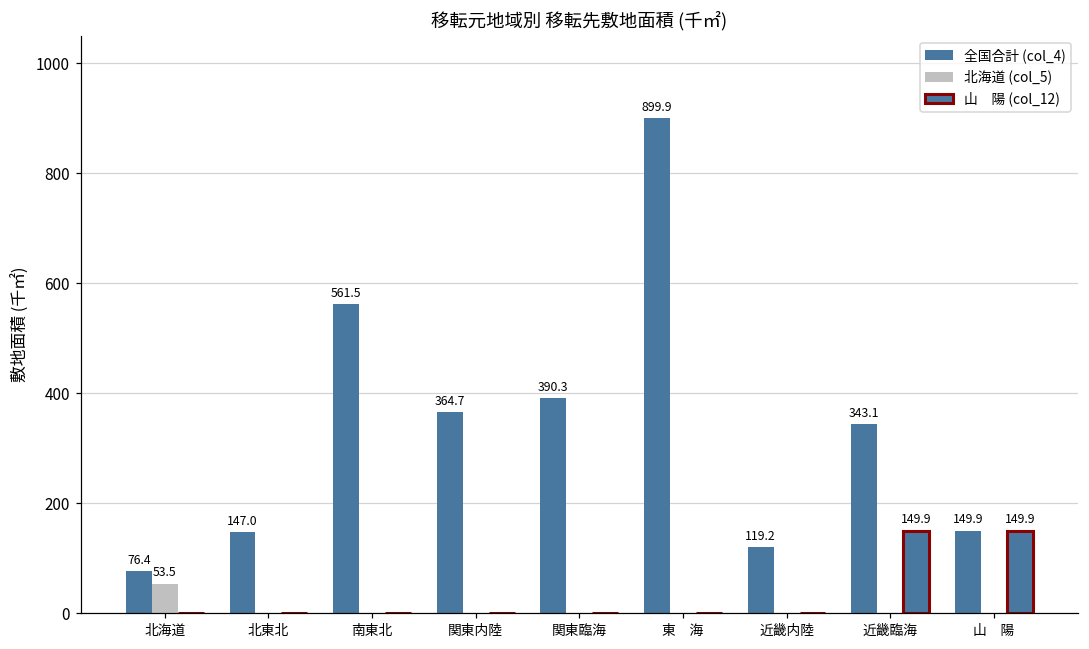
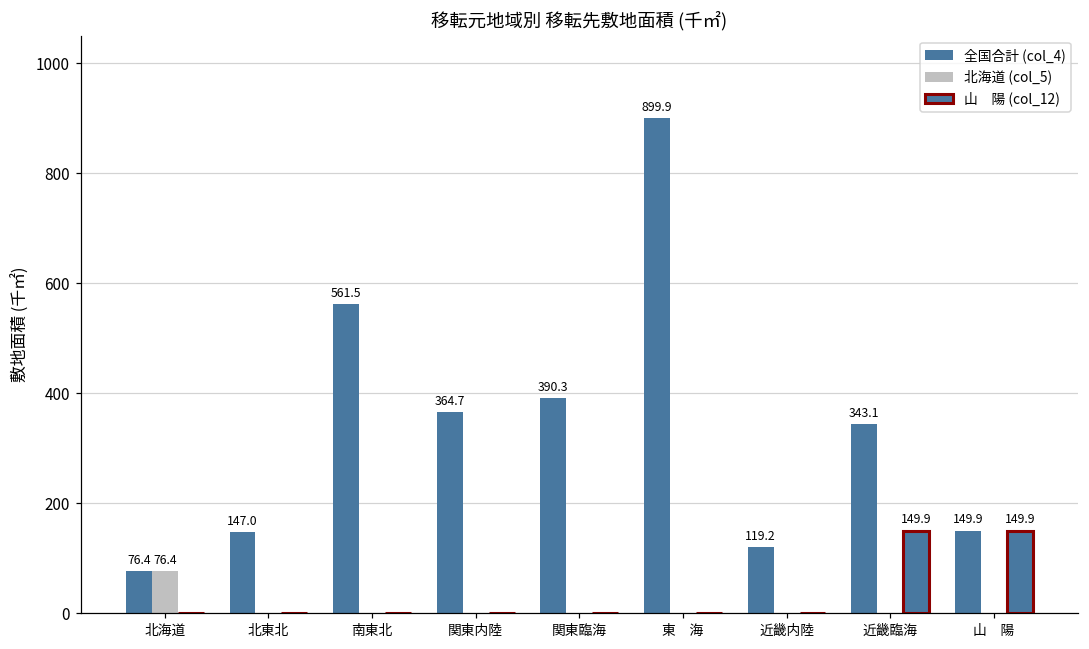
  {
    "北海道 (col_5)": {
-     "北海道": 53.5
+     "北海道": 76.4
    }
  }
